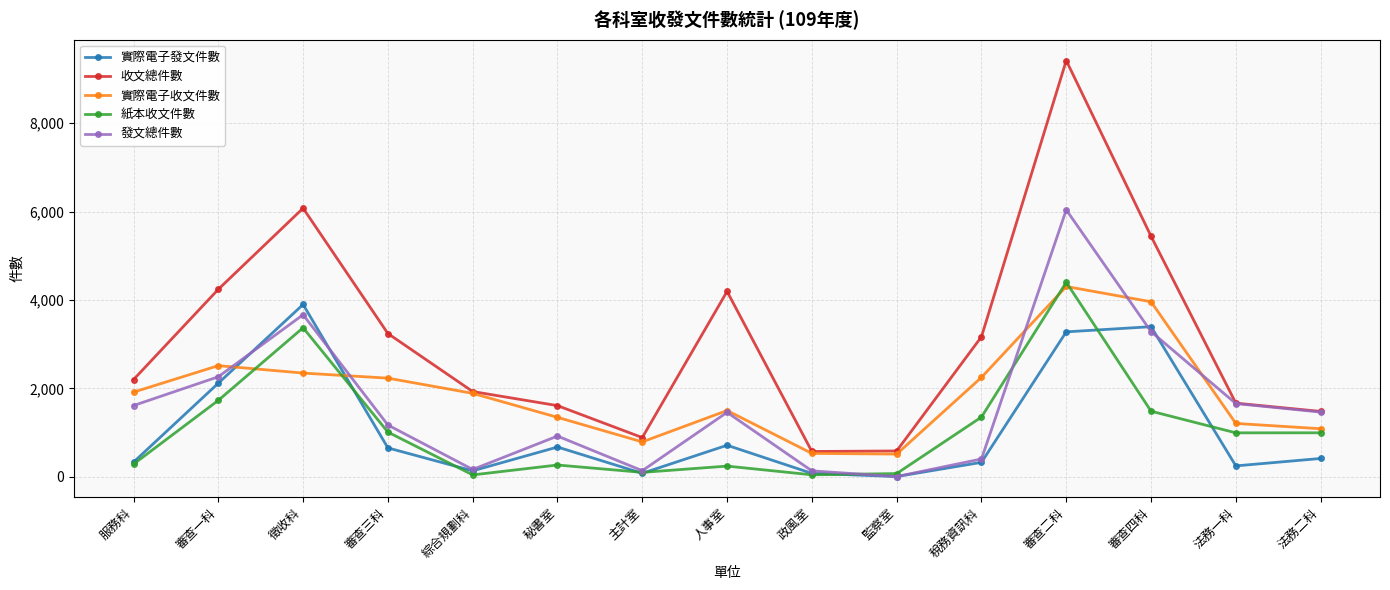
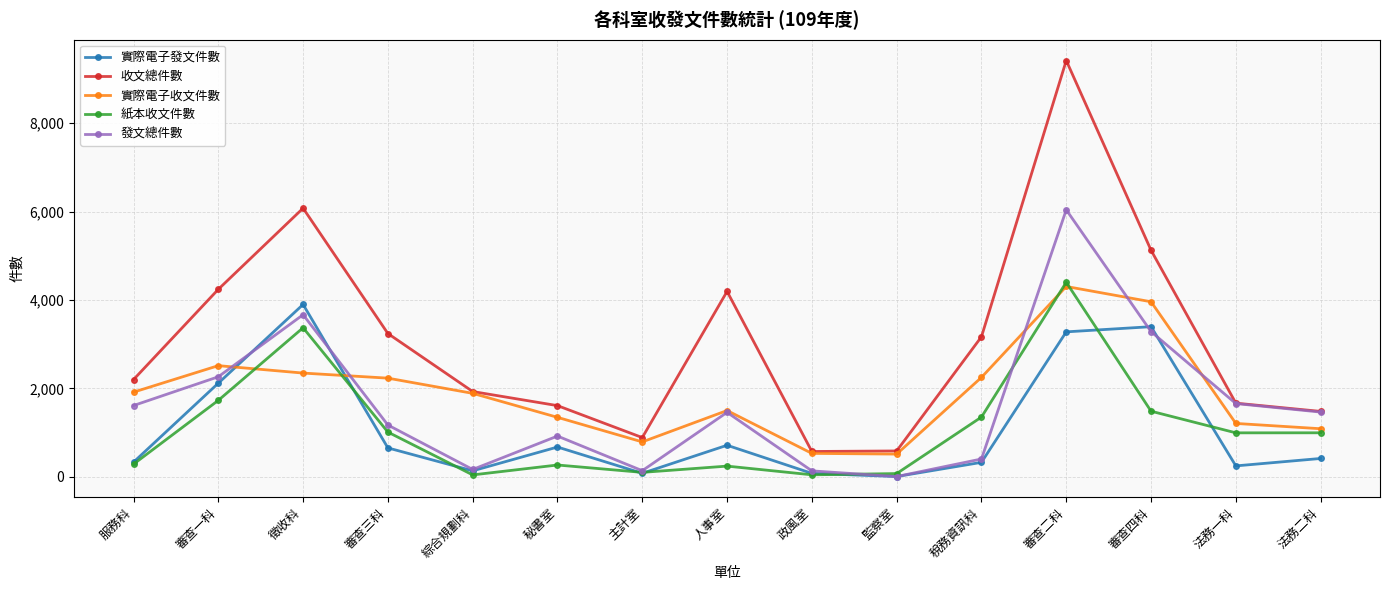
  {
    "實際電子發文件數": {
      "審查一科": "2,100",
      "徵收科": "3,900",
      "審查三科": "700",
      "秘書室": "700",
      "人事室": "700",
      "稅務資訊科": "300",
      "審查二科": "3,300",
      "審查四科": "3,400",
      "法務一科": "200",
      "法務二科": "400"
    },
    "收文總件數": {
      "服務科": "2,200",
      "審查一科": "4,200",
      "徵收科": "6,100",
      "審查三科": "3,200",
      "秘書室": "1,600",
      "主計室": "900",
      "人事室": "4,200",
      "監察室": "600",
      "稅務資訊科": "3,200",
      "審查二科": "9,400",
-     "審查四科": "5,400"
+     "審查四科": "5,100"
    },
    "實際電子收文件數": {
      "服務科": "1,900",
      "審查一科": "2,500",
      "徵收科": "2,300",
      "審查三科": "2,200",
      "秘書室": "1,300",
      "主計室": "800",
      "監察室": "500",
      "稅務資訊科": "2,200",
      "審查二科": "4,300",
      "審查四科": "4,000",
      "法務一科": "1,200",
      "法務二科": "1,100"
    },
    "紙本收文件數": {
      "審查一科": "1,700",
      "徵收科": "3,400",
      "審查三科": "1,000",
      "綜合規劃科": "0",
      "秘書室": "300",
      "人事室": "200",
      "監察室": "100",
      "稅務資訊科": "1,400",
      "審查二科": "4,400",
      "審查四科": "1,500",
      "法務一科": "1,000",
      "法務二科": "1,000"
    },
    "發文總件數": {
      "服務科": "1,600",
      "審查一科": "2,300",
      "徵收科": "3,700",
      "審查三科": "1,200",
      "秘書室": "900",
      "稅務資訊科": "400",
      "審查二科": "6,000",
      "審查四科": "3,300"
    }
  }
